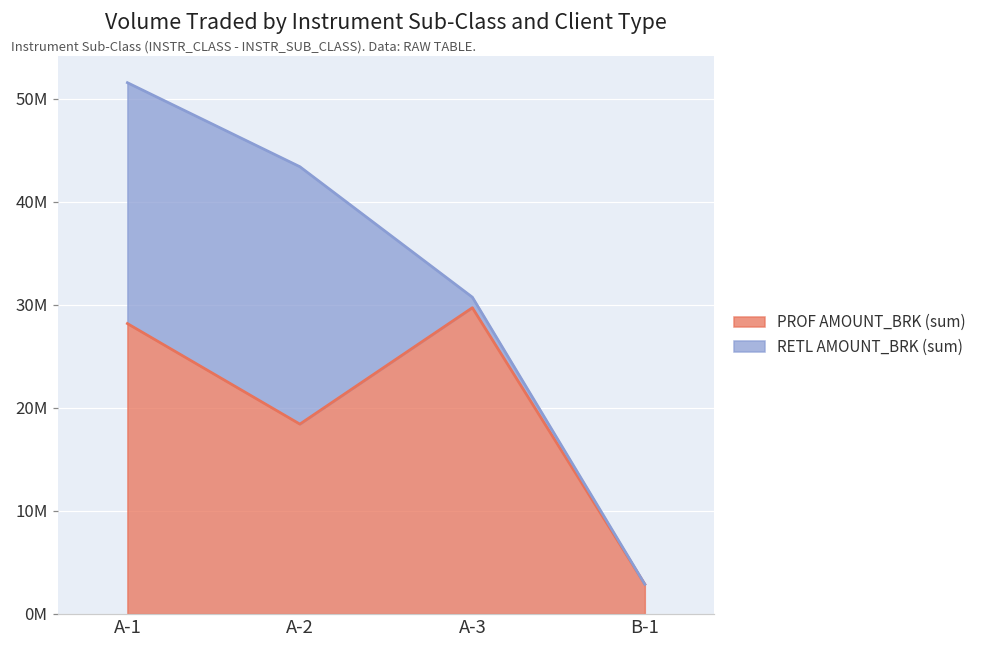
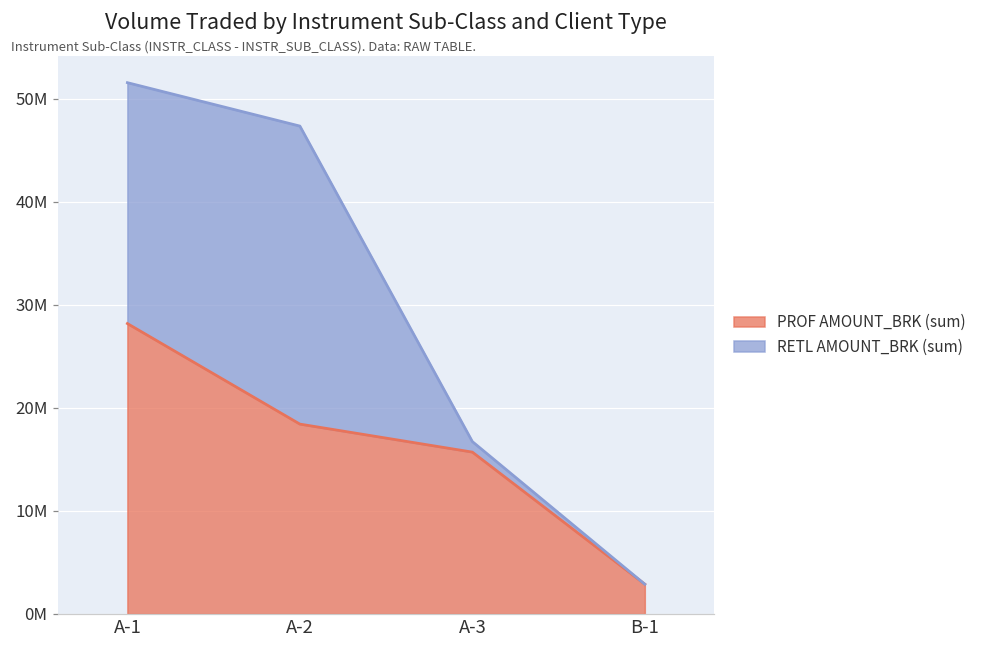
  {
    "PROF AMOUNT_BRK (sum)": {
      "A-1": 28000000,
      "A-2": 18000000,
-     "A-3": 30000000
+     "A-3": 16000000
    },
    "RETL AMOUNT_BRK (sum)": {
      "A-1": 23000000,
-     "A-2": 25000000,
+     "A-2": 29000000,
      "A-3": 1000000
    }
  }
